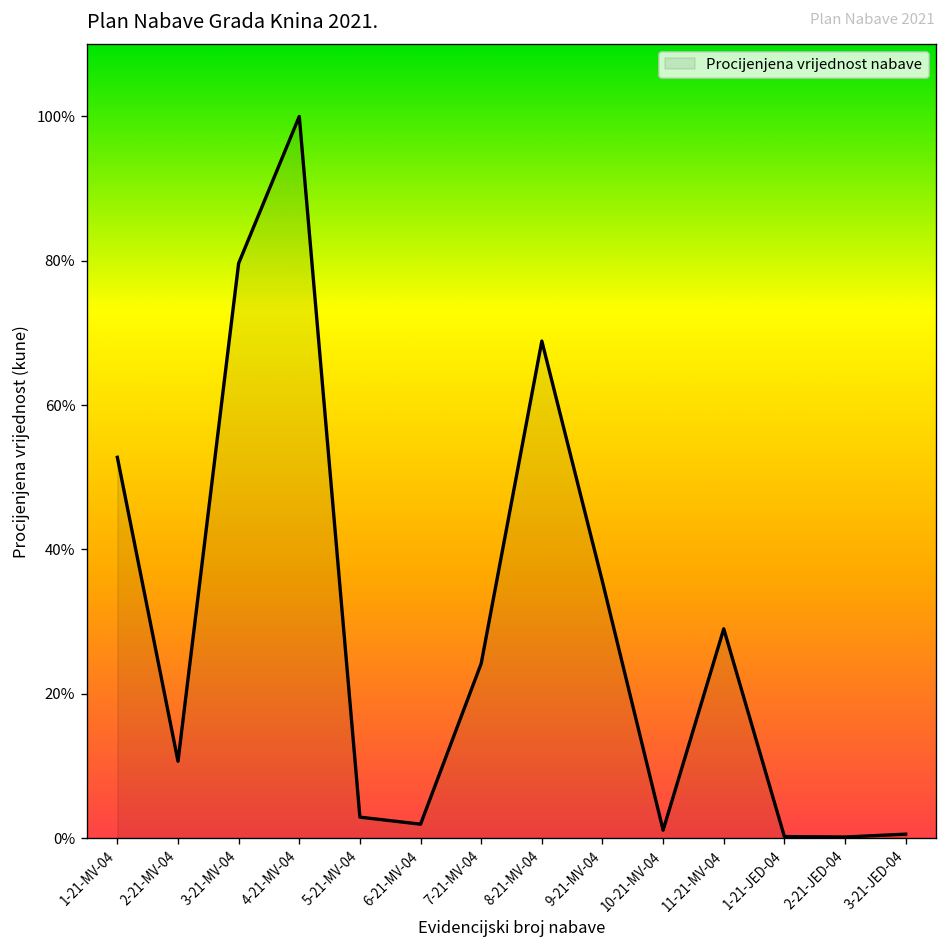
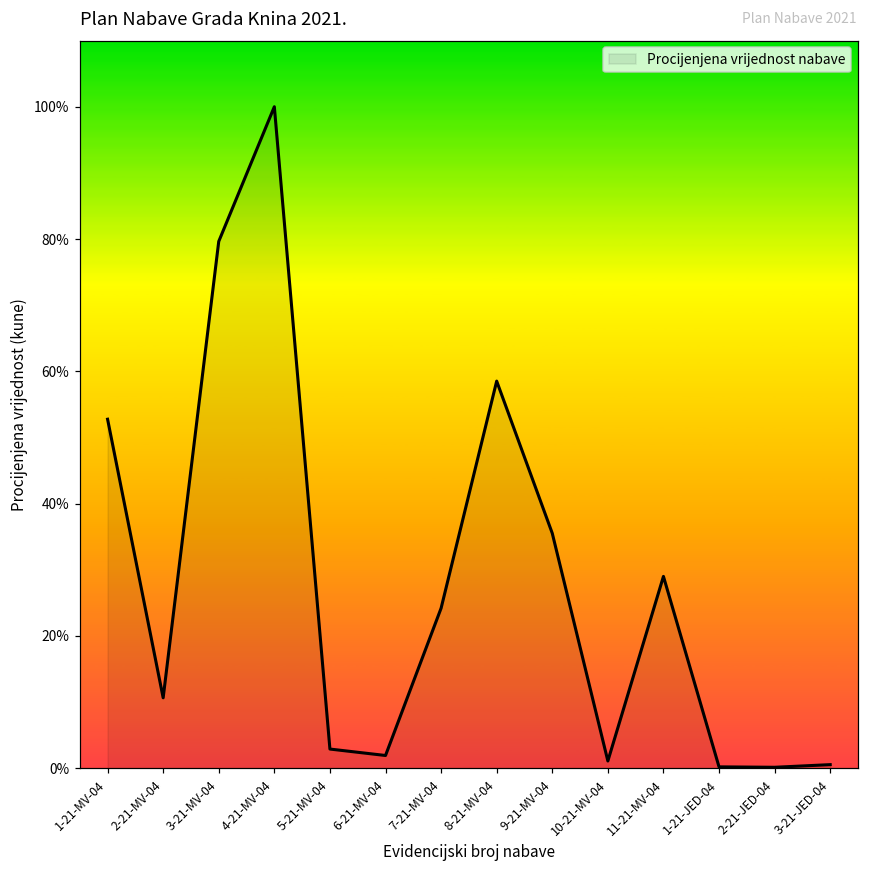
  {
    "1-21-MV-04": "53%",
    "2-21-MV-04": "11%",
    "3-21-MV-04": "80%",
    "4-21-MV-04": "100%",
    "5-21-MV-04": "3%",
    "6-21-MV-04": "2%",
    "7-21-MV-04": "24%",
-   "8-21-MV-04": "69%",
+   "8-21-MV-04": "59%",
    "9-21-MV-04": "36%",
    "10-21-MV-04": "1%",
    "11-21-MV-04": "29%",
    "1-21-JED-04": "0%",
    "2-21-JED-04": "0%",
    "3-21-JED-04": "1%"
  }
